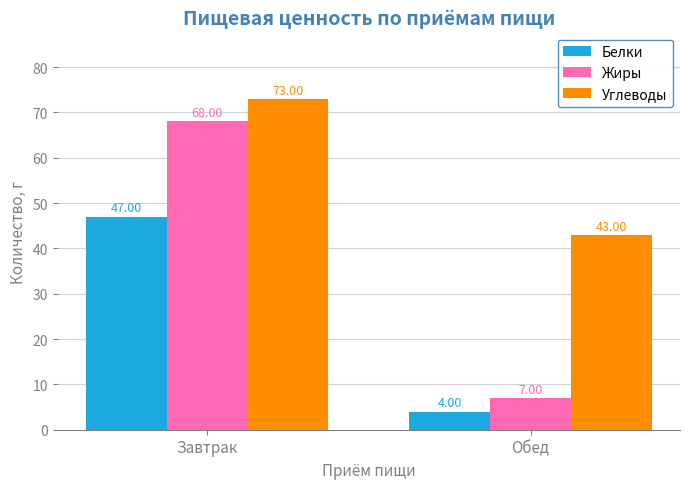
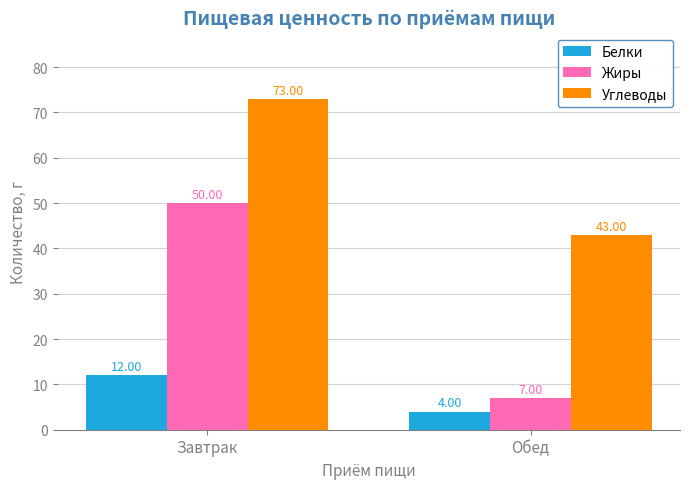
  {
    "Белки": {
-     "Завтрак": 47.00,
+     "Завтрак": 12.00,
      "Обед": 4.00
    },
    "Жиры": {
-     "Завтрак": 68.00,
+     "Завтрак": 50.00,
      "Обед": 7.00
    },
    "Углеводы": {
      "Завтрак": 73.00,
      "Обед": 43.00
    }
  }
